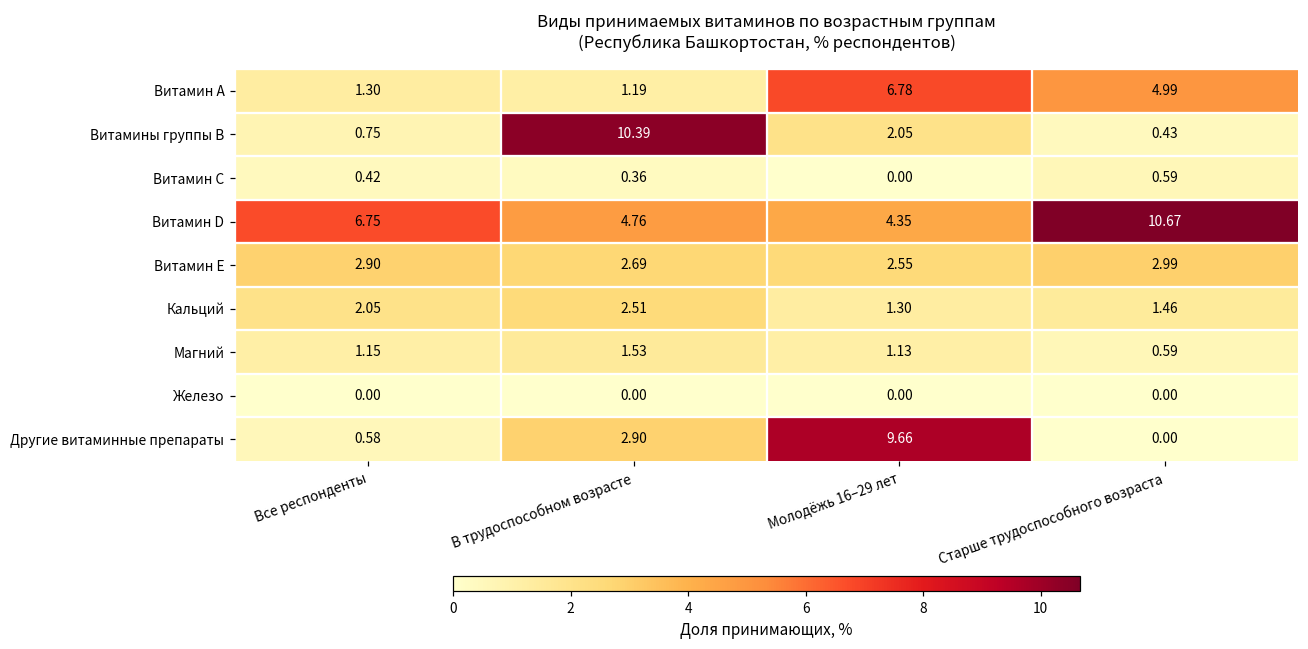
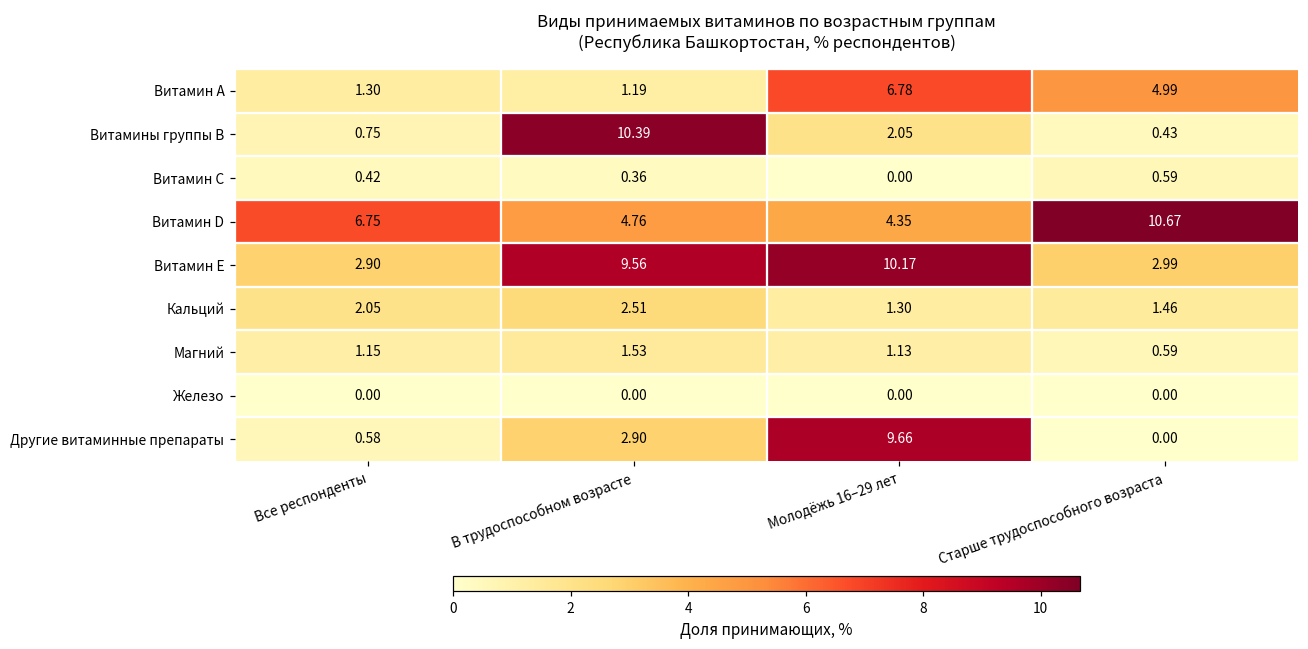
  {
    "Витамин А": {
      "Все респонденты": 1.30,
      "В трудоспособном возрасте": 1.19,
      "Молодёжь 16–29 лет": 6.78,
      "Старше трудоспособного возраста": 4.99
    },
    "Витамины группы В": {
      "Все респонденты": 0.75,
      "В трудоспособном возрасте": 10.39,
      "Молодёжь 16–29 лет": 2.05,
      "Старше трудоспособного возраста": 0.43
    },
    "Витамин С": {
      "Все респонденты": 0.42,
      "В трудоспособном возрасте": 0.36,
      "Молодёжь 16–29 лет": 0.00,
      "Старше трудоспособного возраста": 0.59
    },
    "Витамин D": {
      "Все респонденты": 6.75,
      "В трудоспособном возрасте": 4.76,
      "Молодёжь 16–29 лет": 4.35,
      "Старше трудоспособного возраста": 10.67
    },
    "Витамин Е": {
      "Все респонденты": 2.90,
-     "В трудоспособном возрасте": 2.69,
-     "Молодёжь 16–29 лет": 2.55,
+     "В трудоспособном возрасте": 9.56,
+     "Молодёжь 16–29 лет": 10.17,
      "Старше трудоспособного возраста": 2.99
    },
    "Кальций": {
      "Все респонденты": 2.05,
      "В трудоспособном возрасте": 2.51,
      "Молодёжь 16–29 лет": 1.30,
      "Старше трудоспособного возраста": 1.46
    },
    "Магний": {
      "Все респонденты": 1.15,
      "В трудоспособном возрасте": 1.53,
      "Молодёжь 16–29 лет": 1.13,
      "Старше трудоспособного возраста": 0.59
    },
    "Железо": {
      "Все респонденты": 0.00,
      "В трудоспособном возрасте": 0.00,
      "Молодёжь 16–29 лет": 0.00,
      "Старше трудоспособного возраста": 0.00
    },
    "Другие витаминные препараты": {
      "Все респонденты": 0.58,
      "В трудоспособном возрасте": 2.90,
      "Молодёжь 16–29 лет": 9.66,
      "Старше трудоспособного возраста": 0.00
    }
  }
